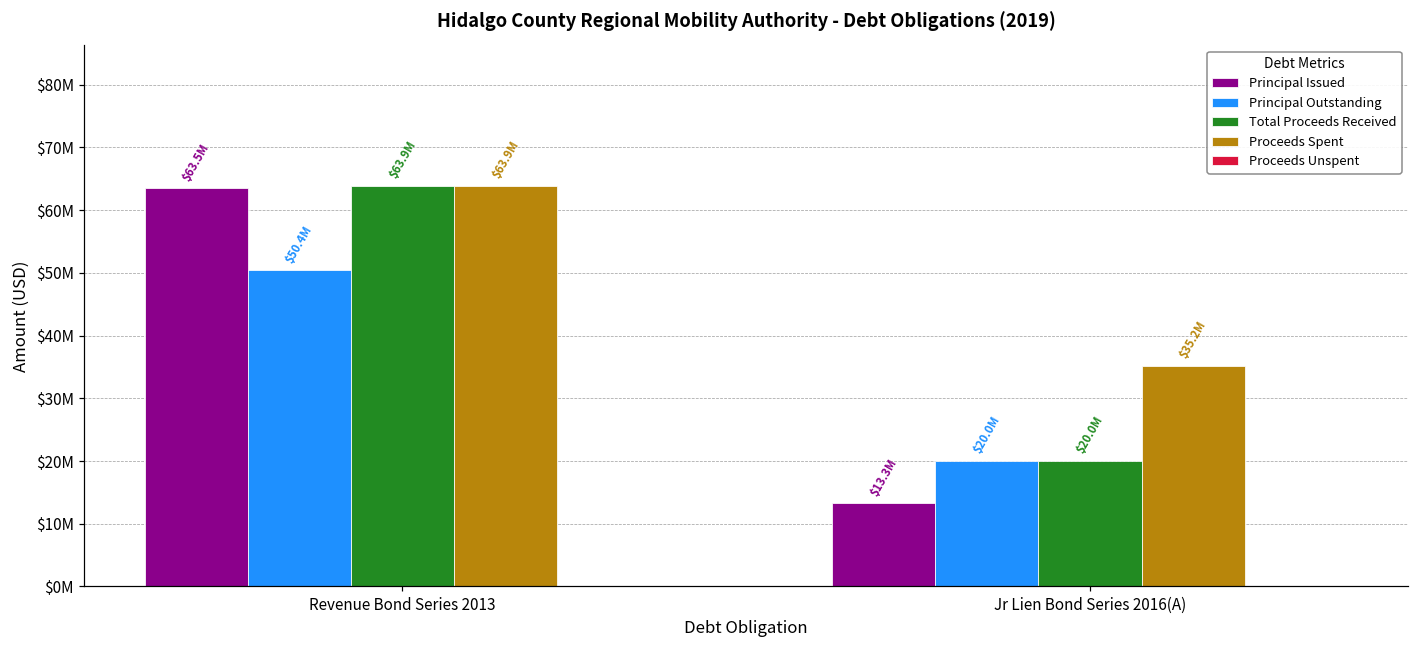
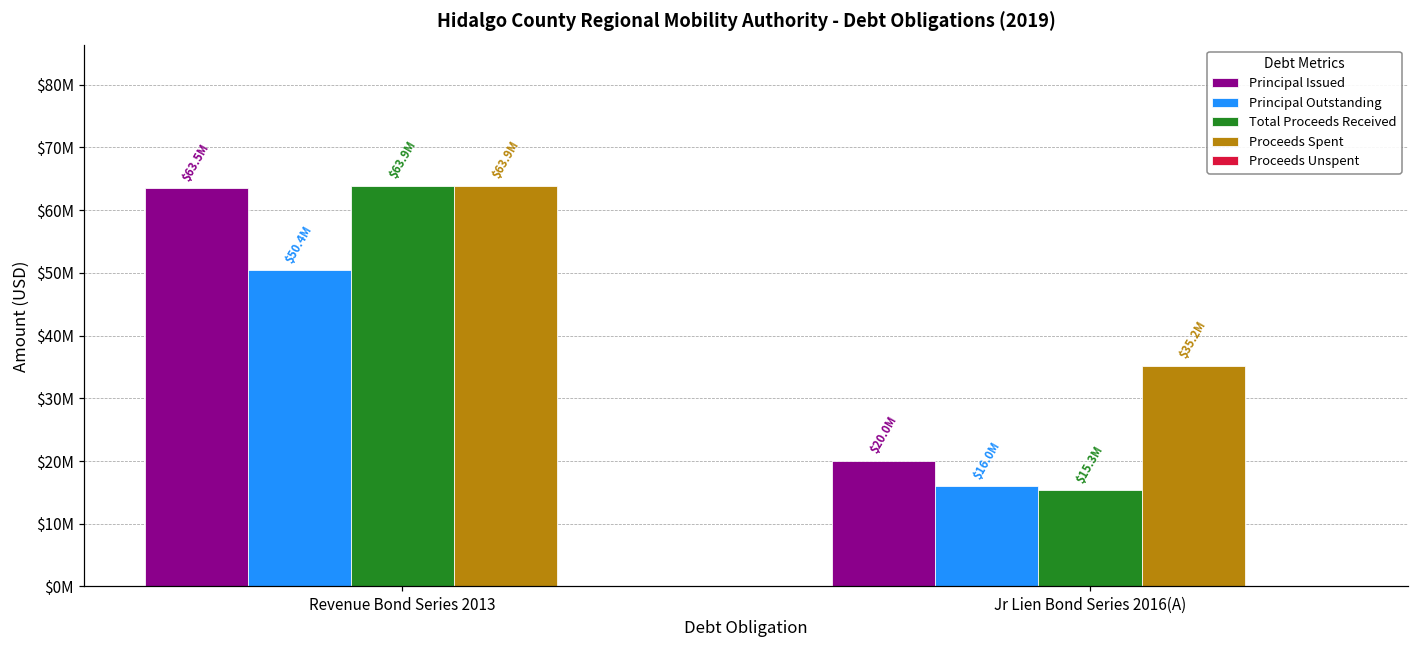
  {
    "Principal Issued": {
      "Revenue Bond Series 2013": "$63.5M",
-     "Jr Lien Bond Series 2016(A)": "$13.3M"
+     "Jr Lien Bond Series 2016(A)": "$20.0M"
    },
    "Principal Outstanding": {
      "Revenue Bond Series 2013": "$50.4M",
-     "Jr Lien Bond Series 2016(A)": "$20.0M"
+     "Jr Lien Bond Series 2016(A)": "$16.0M"
    },
    "Total Proceeds Received": {
      "Revenue Bond Series 2013": "$63.9M",
-     "Jr Lien Bond Series 2016(A)": "$20.0M"
+     "Jr Lien Bond Series 2016(A)": "$15.3M"
    },
    "Proceeds Spent": {
      "Revenue Bond Series 2013": "$63.9M",
      "Jr Lien Bond Series 2016(A)": "$35.2M"
    },
    "Proceeds Unspent": {
      "Revenue Bond Series 2013": "$0",
      "Jr Lien Bond Series 2016(A)": "$0"
    }
  }
